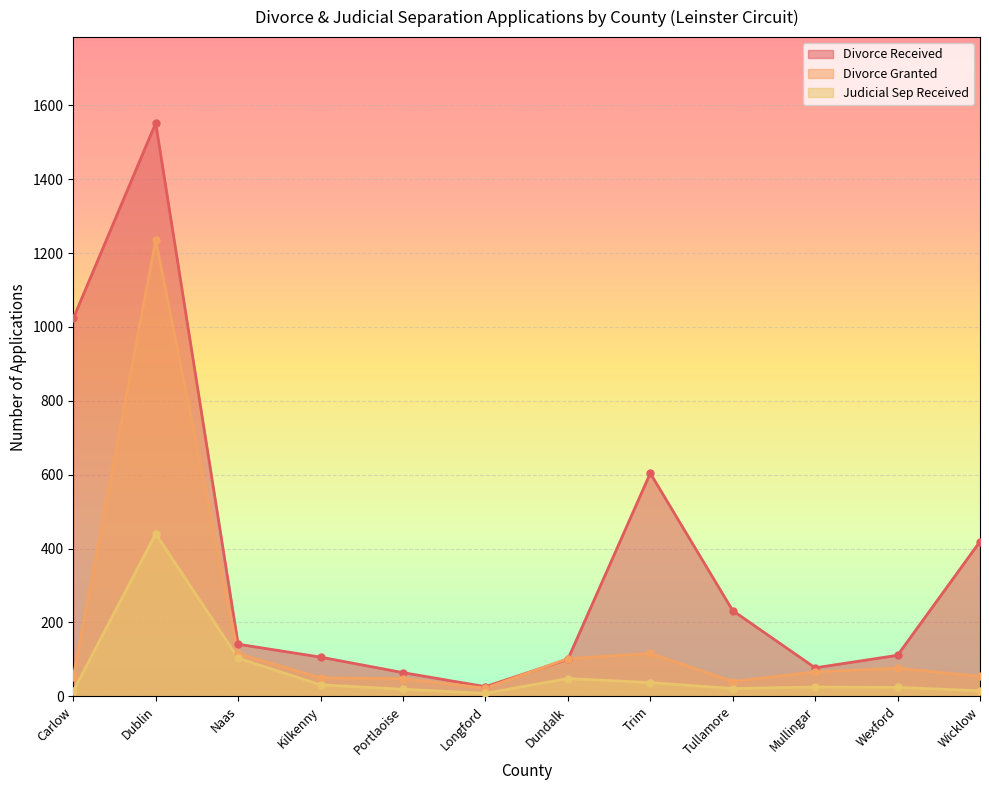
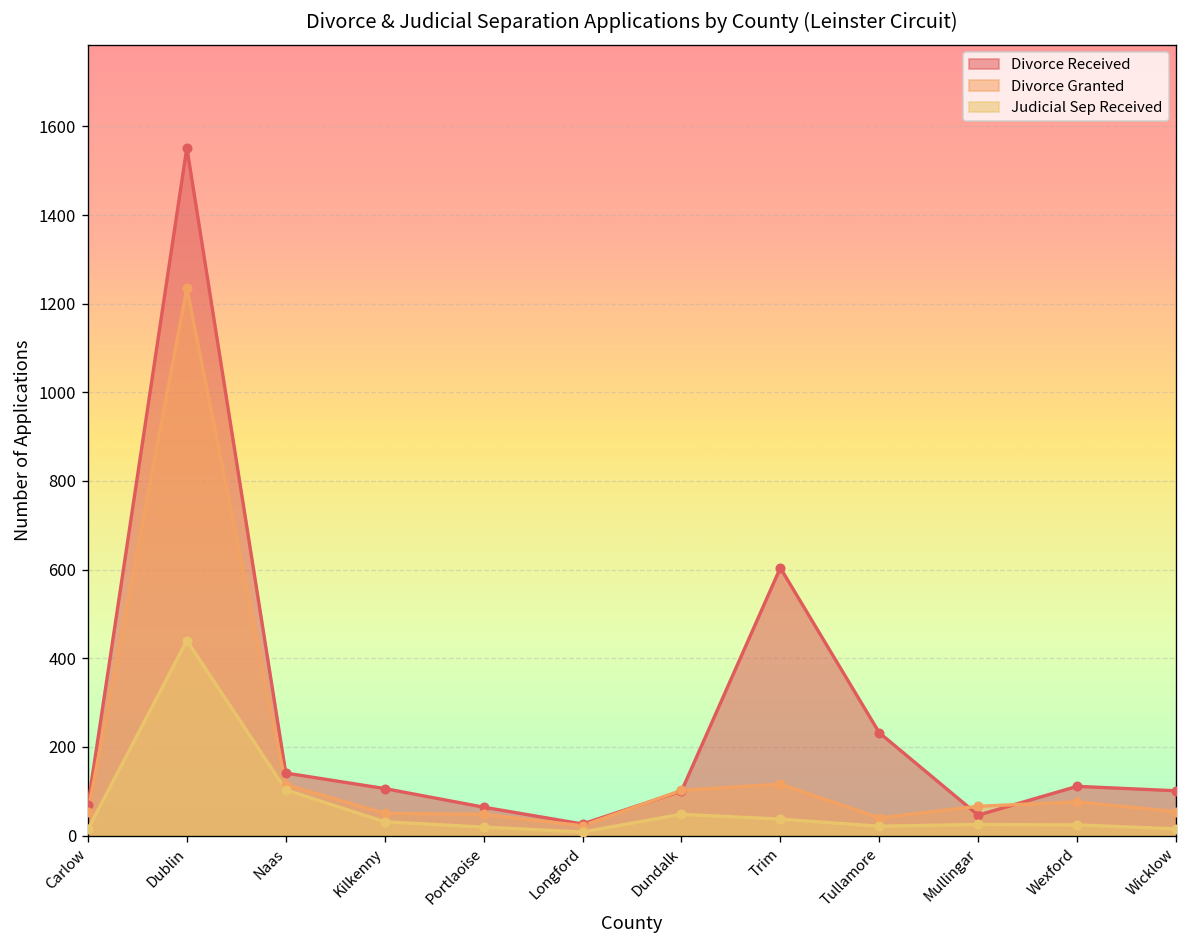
  {
    "Divorce Received": {
-     "Carlow": 1020,
+     "Carlow": 70,
      "Dublin": 1550,
      "Naas": 140,
      "Kilkenny": 110,
      "Portlaoise": 60,
      "Trim": 600,
      "Tullamore": 230,
-     "Mullingar": 80,
+     "Mullingar": 50,
      "Wexford": 110,
-     "Wicklow": 420
+     "Wicklow": 100
    }
  }
